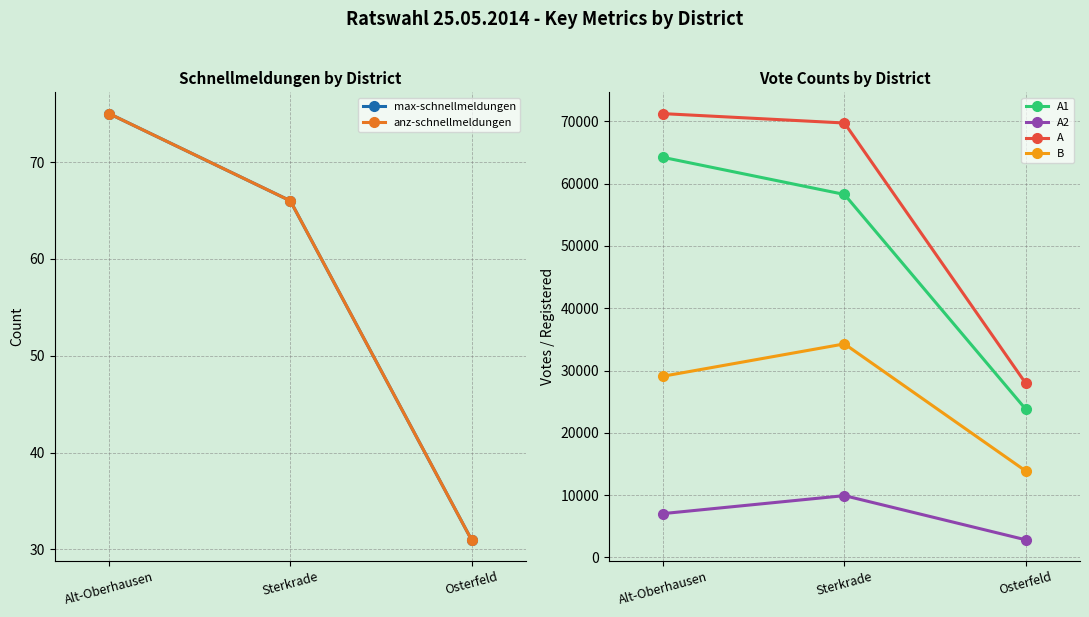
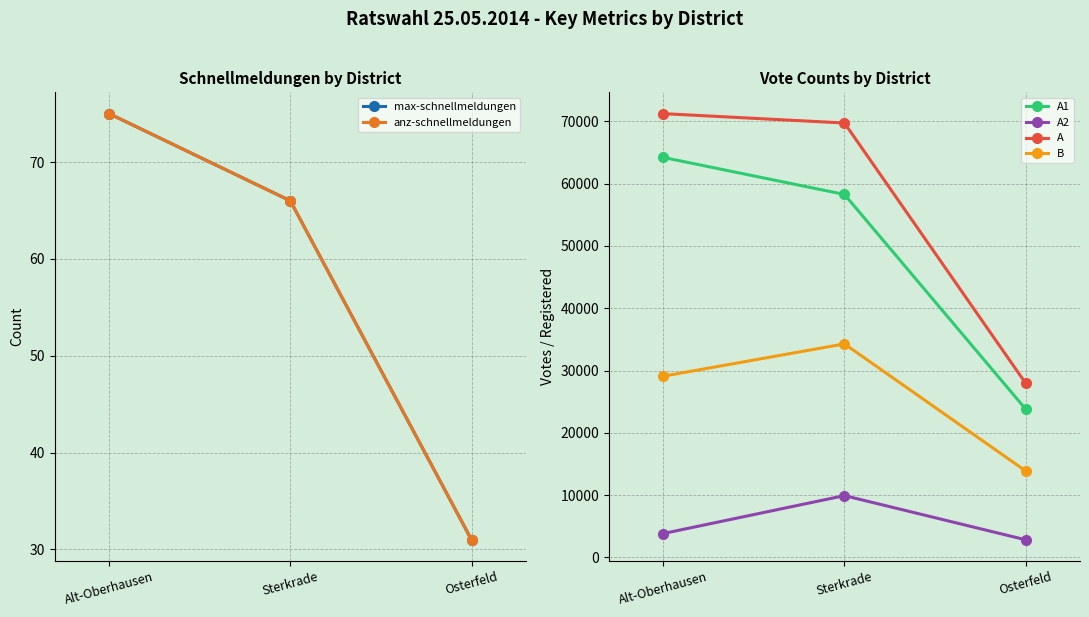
  {
    "Schnellmeldungen by District": {
      "Alt-Oberhausen": 75,
      "Sterkrade": 66,
      "Osterfeld": 31
    },
    "Vote Counts by District": {
      "A1": {
        "Alt-Oberhausen": 64000,
        "Sterkrade": 58000,
        "Osterfeld": 24000
      },
      "A2": {
-       "Alt-Oberhausen": 7000,
+       "Alt-Oberhausen": 4000,
        "Sterkrade": 10000,
        "Osterfeld": 3000
      },
      "A": {
        "Alt-Oberhausen": 71000,
        "Sterkrade": 70000,
        "Osterfeld": 28000
      },
      "B": {
        "Alt-Oberhausen": 29000,
        "Sterkrade": 34000,
        "Osterfeld": 14000
      }
    }
  }
